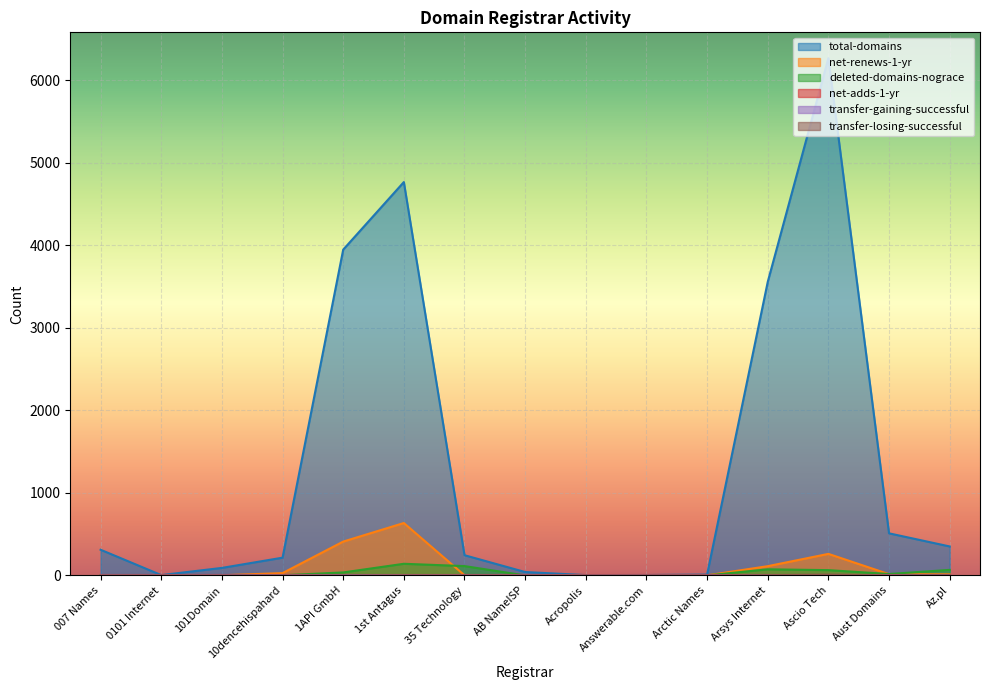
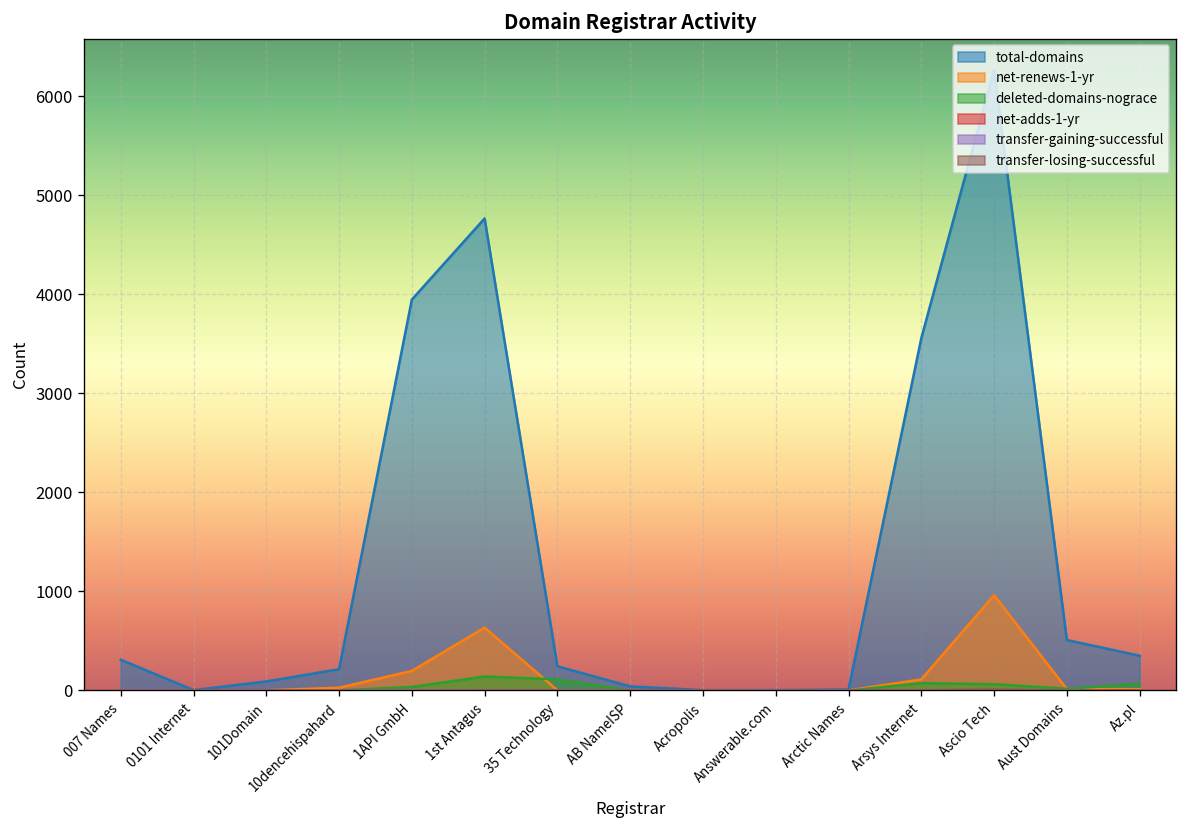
  {
    "total-domains": {
      "007 Names": 300,
      "101Domain": 100,
      "10dencehispahard": 200,
      "1API GmbH": 3900,
      "1st Antagus": 4800,
      "35 Technology": 200,
      "AB NameISP": 0,
      "Arsys Internet": 3600,
      "Aust Domains": 500,
      "Az.pl": 400
    },
    "net-renews-1-yr": {
-     "1API GmbH": 400,
+     "1API GmbH": 200,
      "1st Antagus": 600,
      "Arsys Internet": 100,
-     "Ascio Tech": 300
+     "Ascio Tech": 1000
    },
    "deleted-domains-nograce": {
      "1API GmbH": 0,
      "1st Antagus": 100,
      "35 Technology": 100,
      "Arsys Internet": 100,
      "Ascio Tech": 100,
      "Az.pl": 100
    },
    "transfer-losing-successful": {
      "1API GmbH": 0,
      "1st Antagus": 0,
      "Arsys Internet": 0,
      "Ascio Tech": 0
    }
  }
